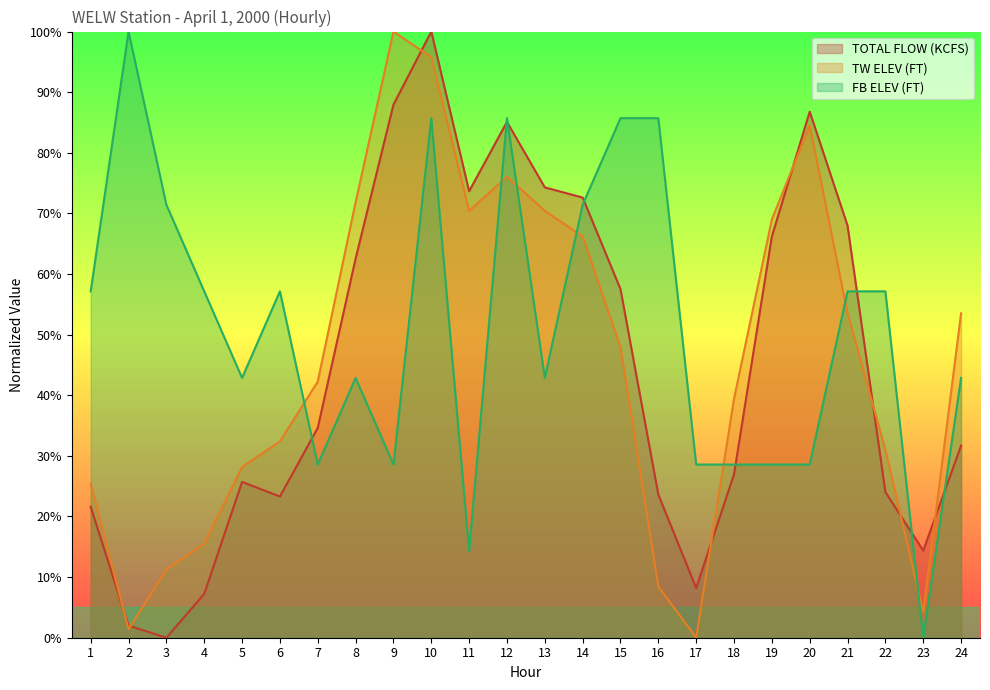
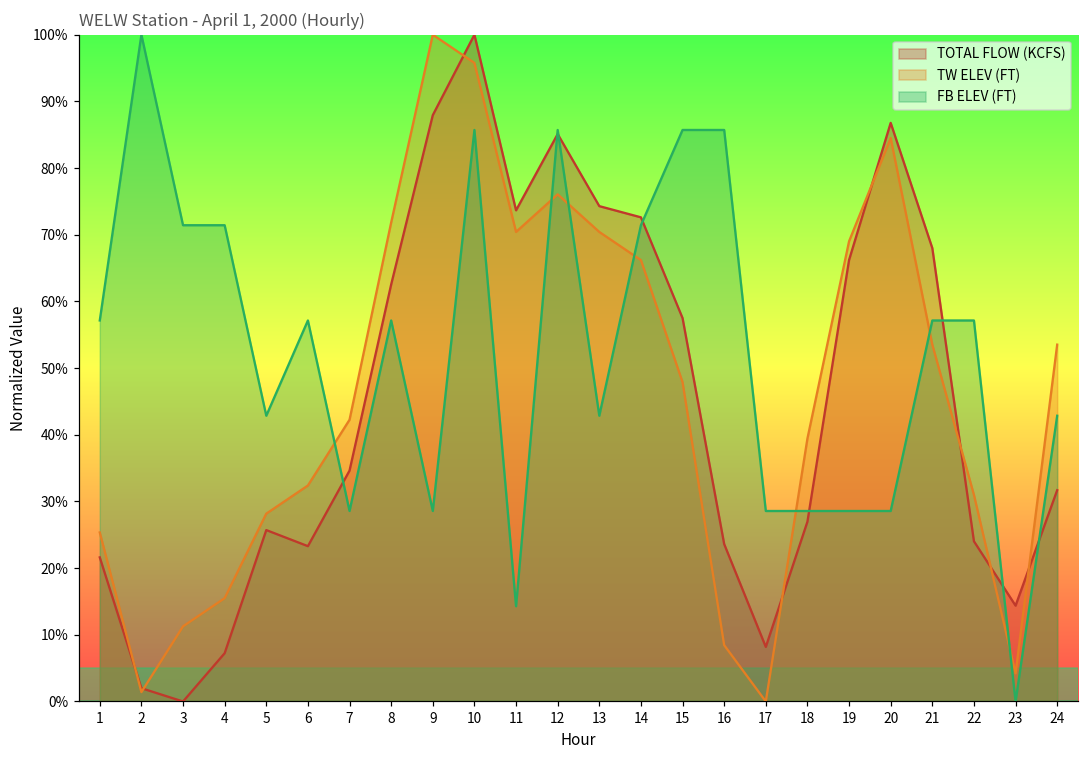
  {
    "FB ELEV (FT)": {
      "1": "57%",
      "2": "100%",
      "3": "71%",
-     "4": "57%",
+     "4": "71%",
      "5": "43%",
      "6": "57%",
      "7": "29%",
-     "8": "43%",
+     "8": "57%",
      "9": "29%",
      "10": "86%",
      "11": "14%",
      "12": "86%",
      "13": "43%",
      "14": "71%",
      "15": "86%",
      "16": "86%",
      "17": "29%",
      "18": "29%",
      "19": "29%",
      "20": "29%",
      "21": "57%",
      "22": "57%",
      "24": "43%"
    }
  }
